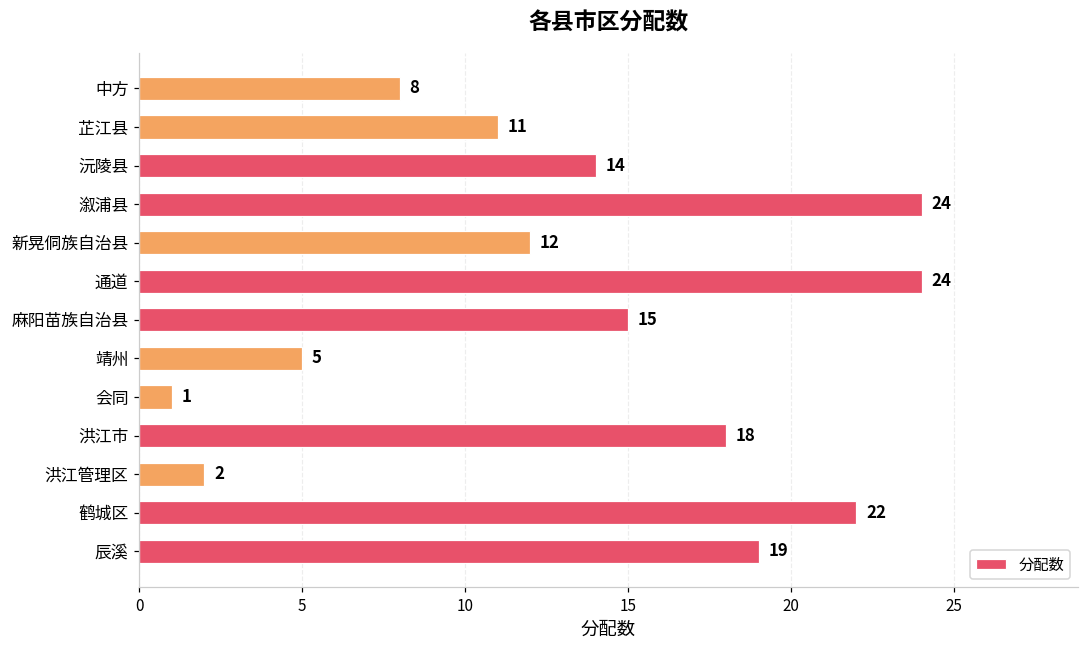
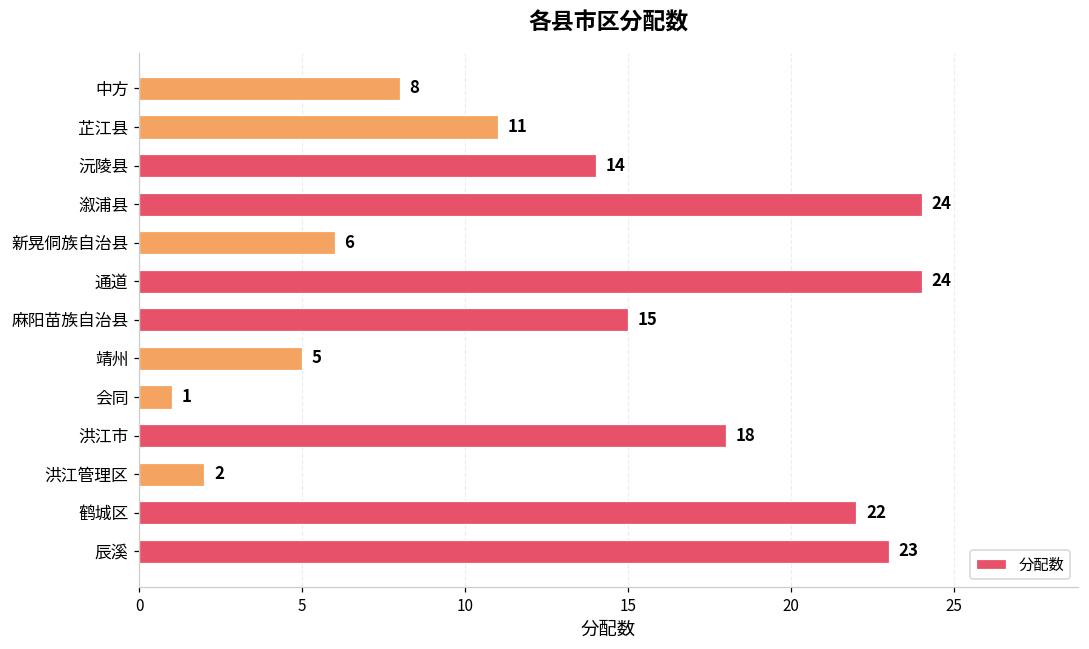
  {
    "中方": 8,
    "芷江县": 11,
    "沅陵县": 14,
    "溆浦县": 24,
-   "新晃侗族自治县": 12,
+   "新晃侗族自治县": 6,
    "通道": 24,
    "麻阳苗族自治县": 15,
    "靖州": 5,
    "会同": 1,
    "洪江市": 18,
    "洪江管理区": 2,
    "鹤城区": 22,
-   "辰溪": 19
+   "辰溪": 23
  }
